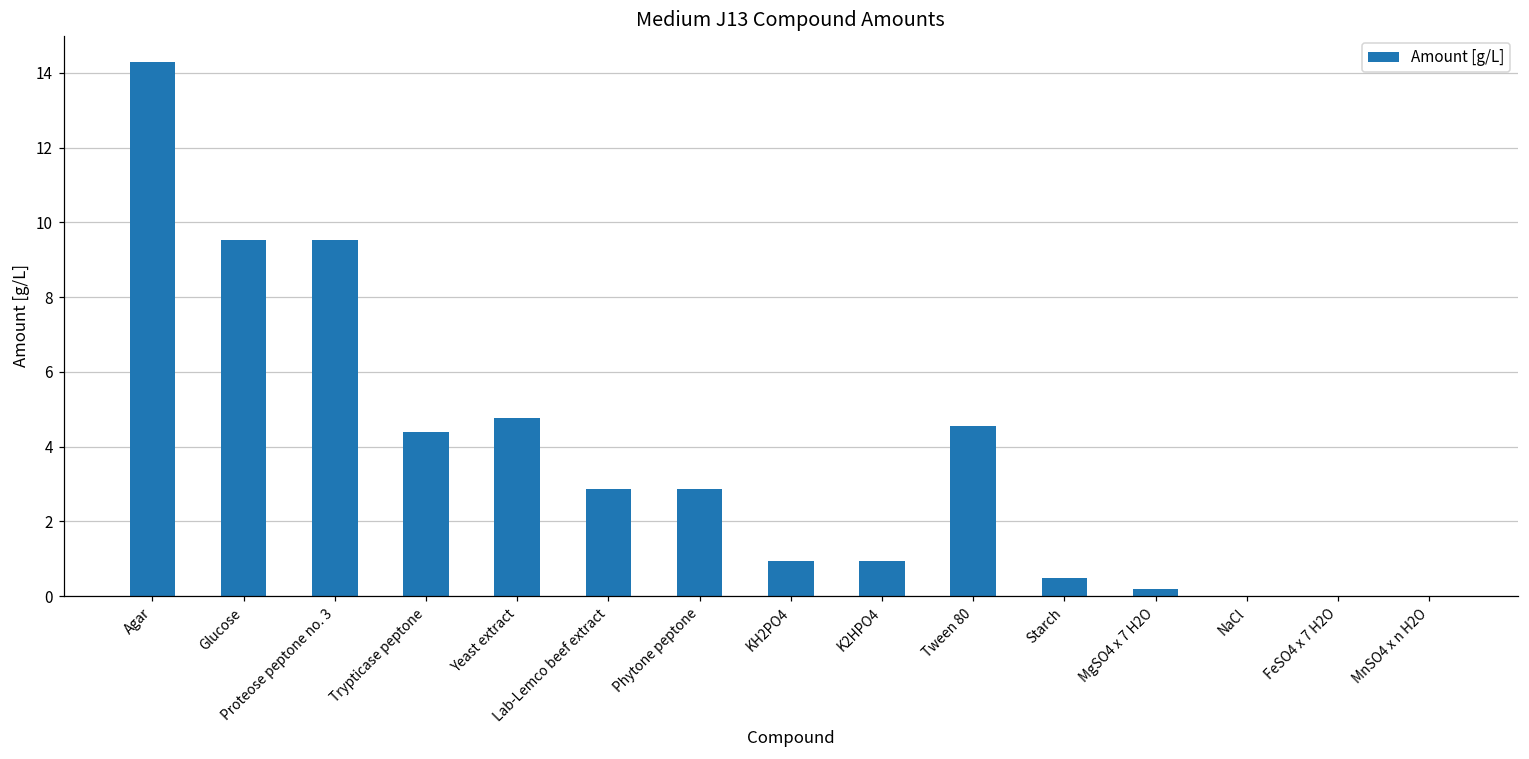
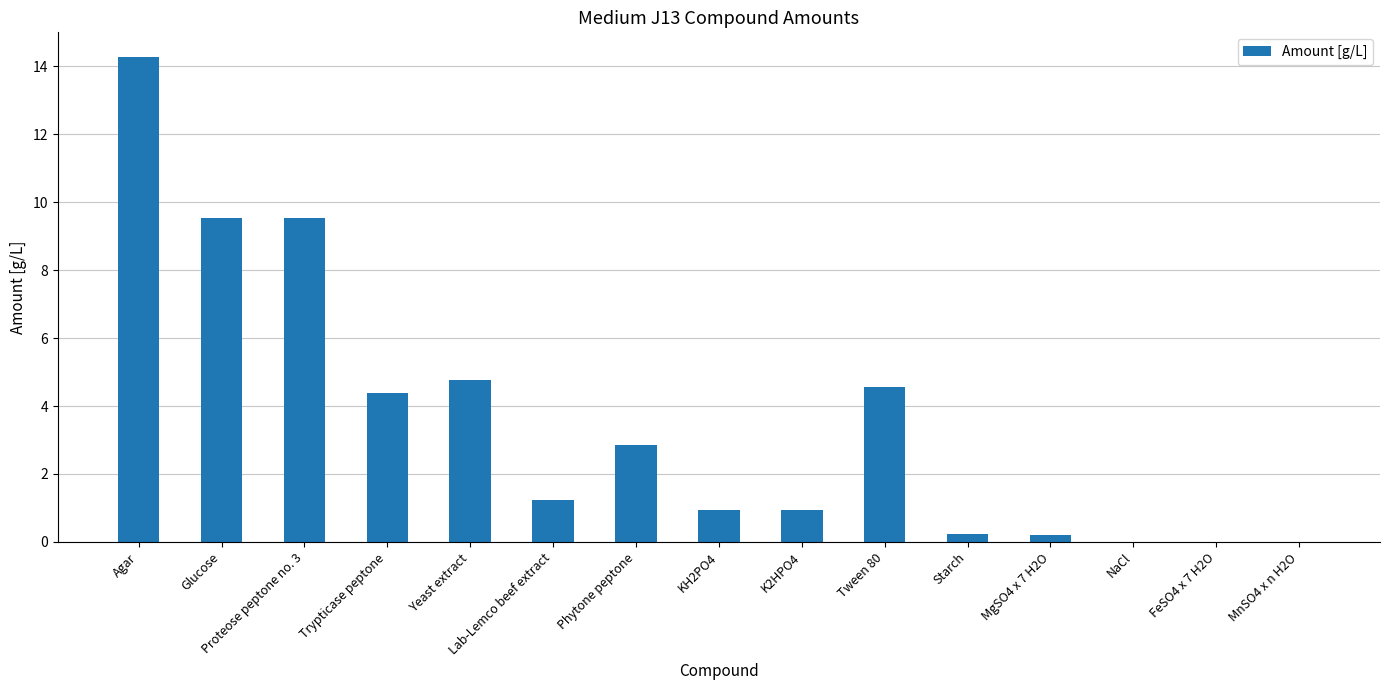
  {
    "Agar": 14.3,
    "Glucose": 9.5,
    "Proteose peptone no. 3": 9.5,
    "Trypticase peptone": 4.4,
    "Yeast extract": 4.8,
-   "Lab-Lemco beef extract": 2.9,
+   "Lab-Lemco beef extract": 1.2,
    "Phytone peptone": 2.9,
    "KH2PO4": 1.0,
    "K2HPO4": 1.0,
    "Tween 80": 4.6,
-   "Starch": 0.5,
+   "Starch": 0.2,
    "MgSO4 x 7 H2O": 0.2
  }
